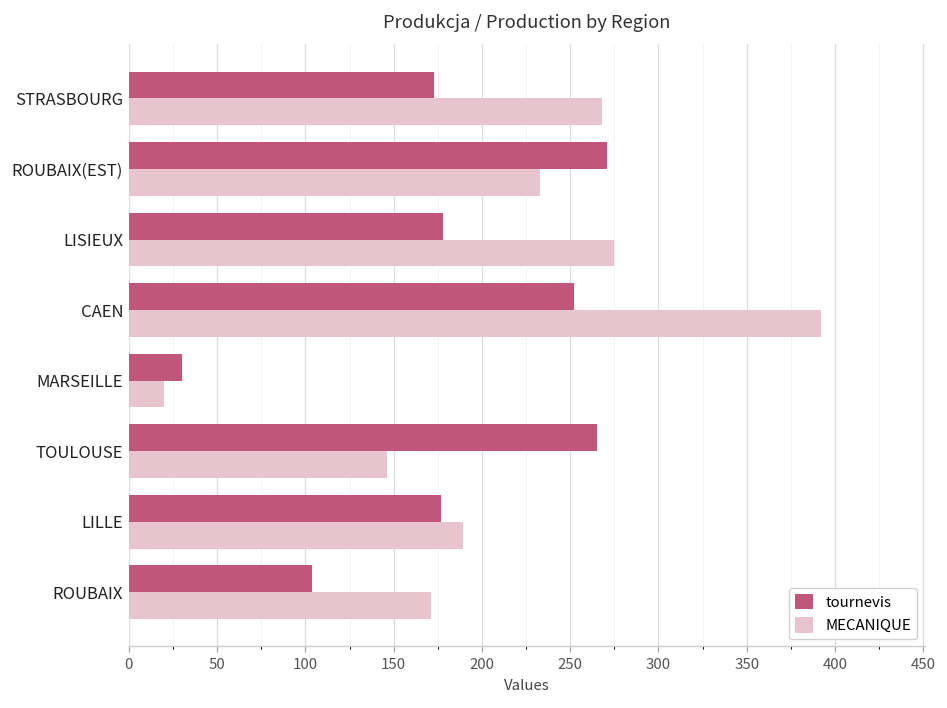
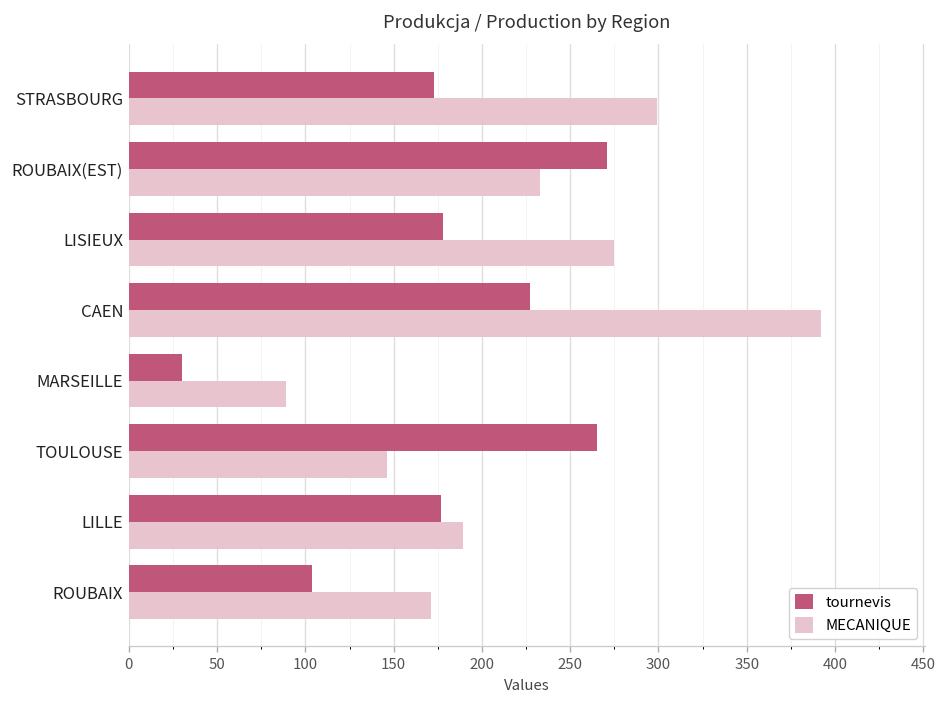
  {
    "tournevis": {
      "STRASBOURG": 173,
      "ROUBAIX(EST)": 271,
      "LISIEUX": 178,
-     "CAEN": 252,
+     "CAEN": 227,
      "MARSEILLE": 30,
      "TOULOUSE": 265,
      "LILLE": 177,
      "ROUBAIX": 104
    },
    "MECANIQUE": {
-     "STRASBOURG": 268,
+     "STRASBOURG": 299,
      "ROUBAIX(EST)": 233,
      "LISIEUX": 275,
      "CAEN": 392,
-     "MARSEILLE": 20,
+     "MARSEILLE": 89,
      "TOULOUSE": 146,
      "LILLE": 189,
      "ROUBAIX": 171
    }
  }
